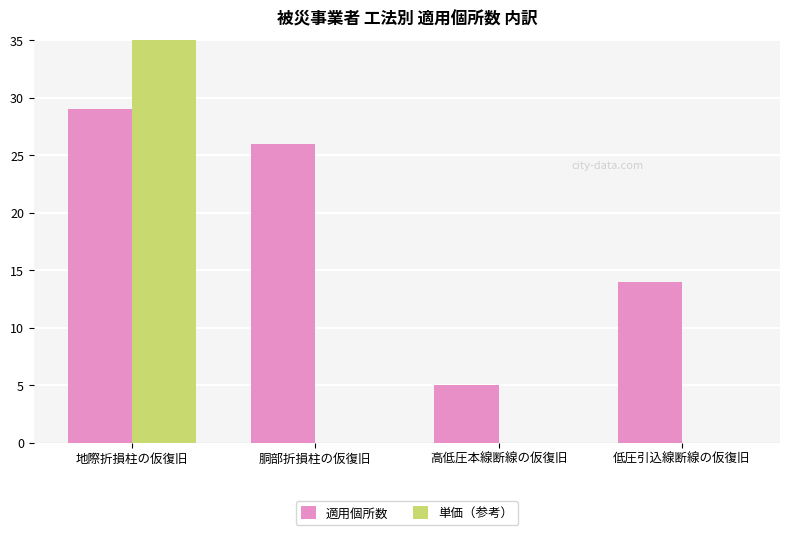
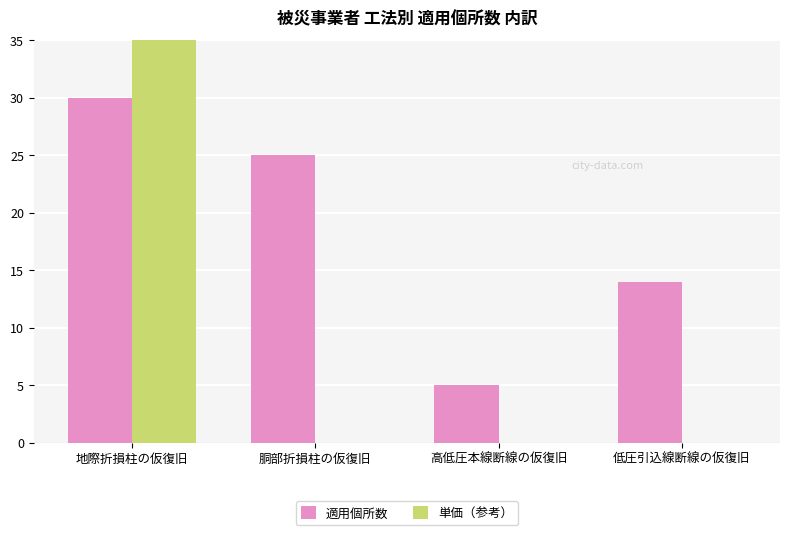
  {
    "適用個所数": {
-     "地際折損柱の仮復旧": 29,
-     "胴部折損柱の仮復旧": 26,
+     "地際折損柱の仮復旧": 30,
+     "胴部折損柱の仮復旧": 25,
      "高低圧本線断線の仮復旧": 5,
      "低圧引込線断線の仮復旧": 14
    },
    "単価（参考）": {
      "胴部折損柱の仮復旧": 0,
      "高低圧本線断線の仮復旧": 0,
      "低圧引込線断線の仮復旧": 0
    }
  }
